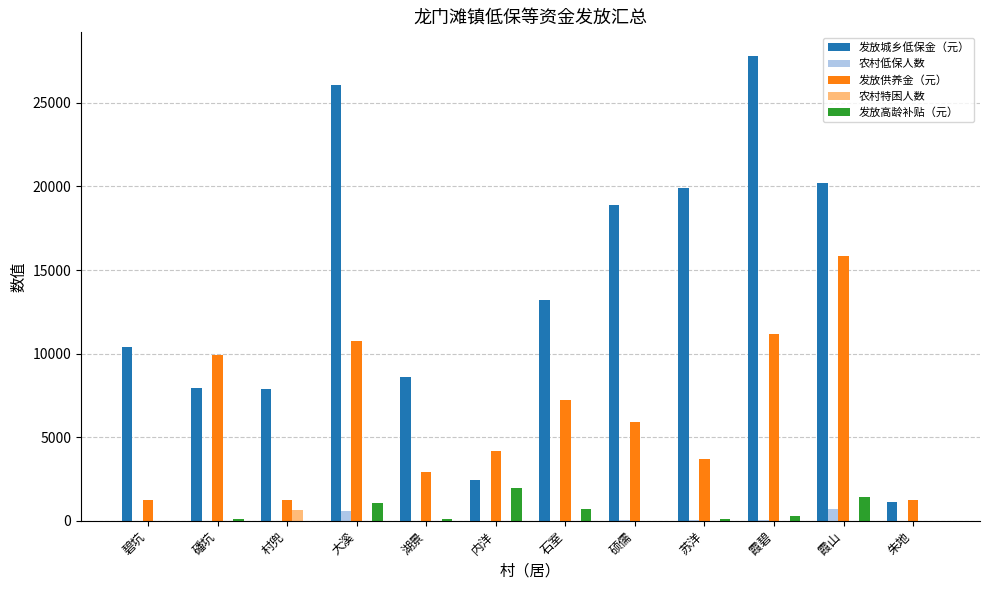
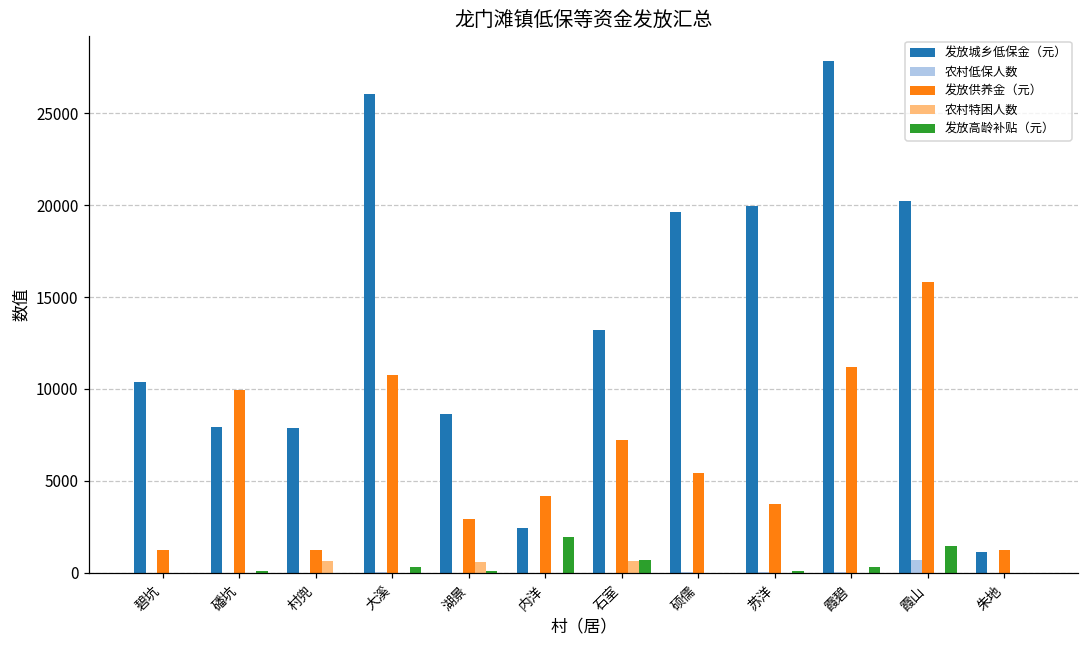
  {
    "发放城乡低保金（元）": {
      "碧坑": 10400,
      "磻坑": 8000,
      "村兜": 7900,
      "大溪": 26100,
      "湖景": 8600,
      "内洋": 2500,
      "石室": 13200,
-     "硕儒": 18900,
+     "硕儒": 19600,
      "苏洋": 19900,
      "霞碧": 27800,
      "霞山": 20200,
      "朱地": 1100
    },
    "农村低保人数": {
-     "大溪": 600,
+     "大溪": 0,
      "霞山": 700
    },
    "发放供养金（元）": {
      "碧坑": 1200,
      "磻坑": 9900,
      "村兜": 1200,
      "大溪": 10700,
      "湖景": 2900,
      "内洋": 4200,
      "石室": 7200,
-     "硕儒": 5900,
+     "硕儒": 5400,
      "苏洋": 3700,
      "霞碧": 11200,
      "霞山": 15800,
      "朱地": 1200
    },
    "农村特困人数": {
      "村兜": 700,
-     "湖景": 0,
-     "石室": 0
+     "湖景": 600,
+     "石室": 600
    },
    "发放高龄补贴（元）": {
      "碧坑": 0,
      "村兜": 0,
-     "大溪": 1100,
+     "大溪": 300,
      "内洋": 2000,
      "石室": 700,
      "硕儒": 0,
      "霞碧": 300,
      "霞山": 1400,
      "朱地": 0
    }
  }
